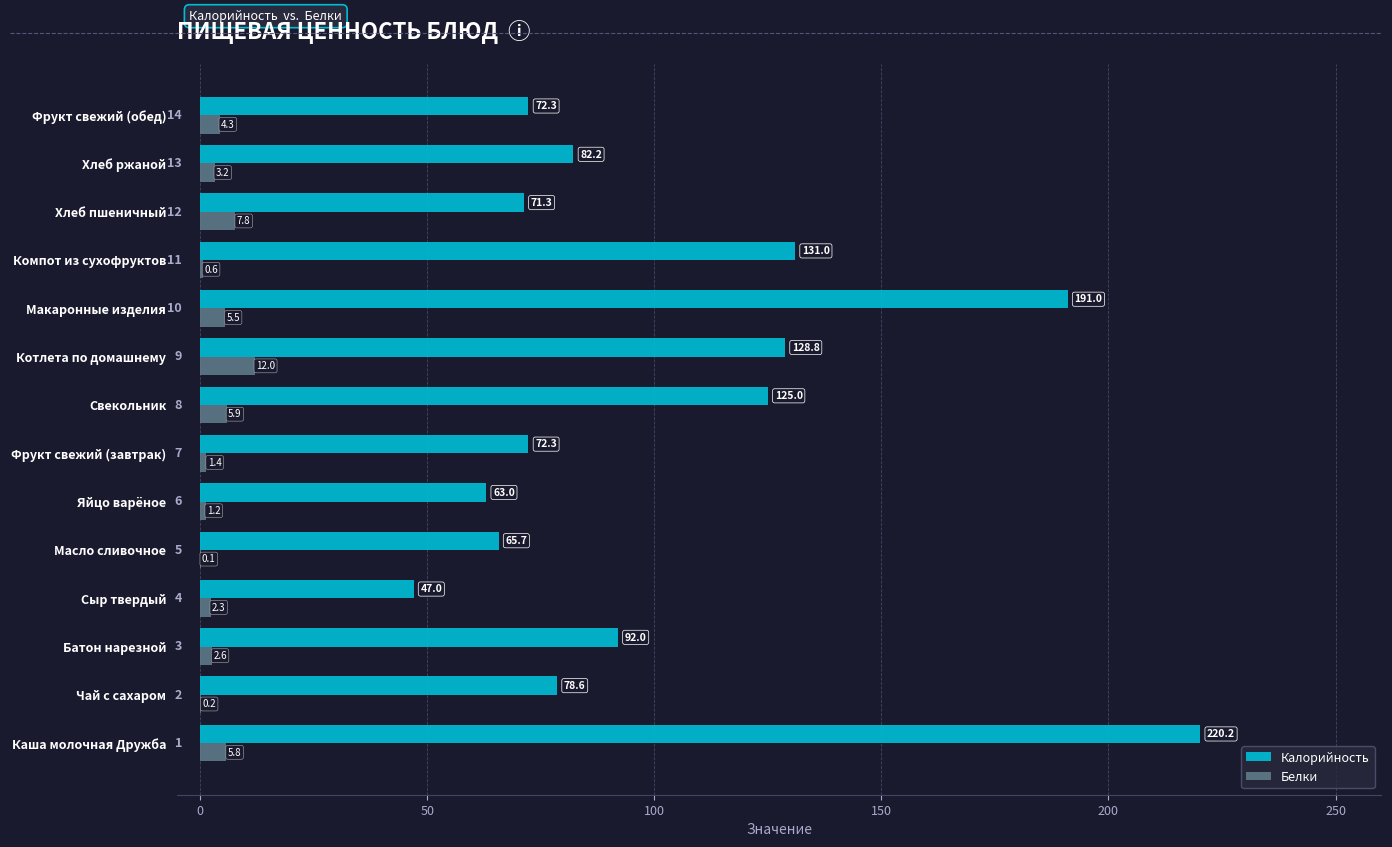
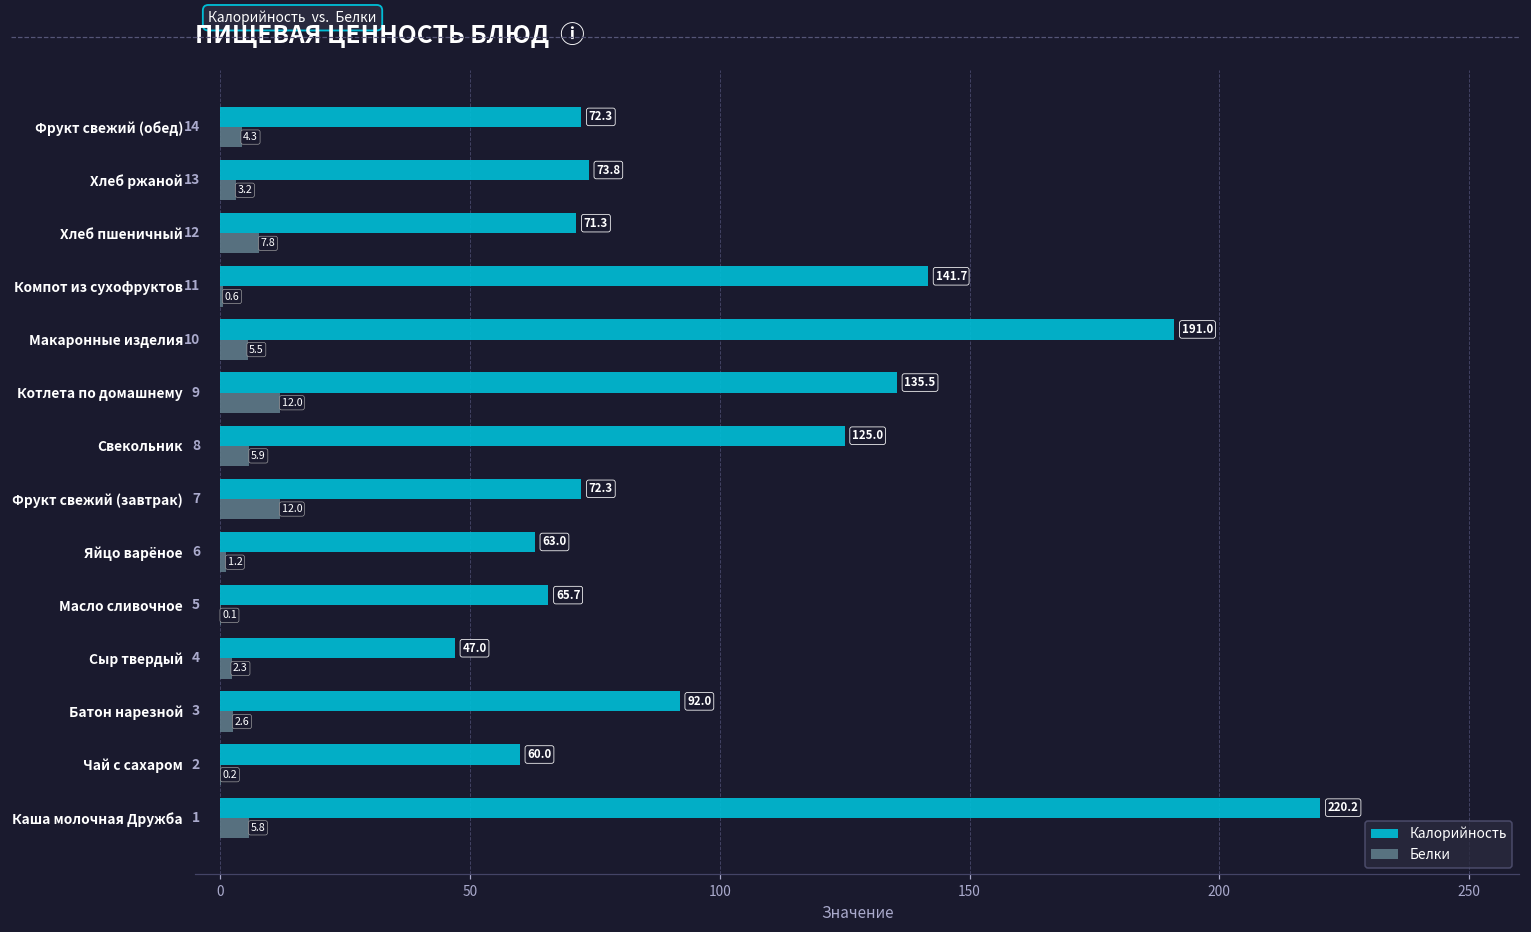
  {
    "Калорийность": {
-     "Хлеб ржаной": 82.2,
-     "Компот из сухофруктов": 131.0,
-     "Котлета по домашнему": 128.8,
-     "Чай с сахаром": 78.6
+     "Хлеб ржаной": 73.8,
+     "Компот из сухофруктов": 141.7,
+     "Котлета по домашнему": 135.5,
+     "Чай с сахаром": 60.0
    },
    "Белки": {
-     "Фрукт свежий (завтрак)": 1.4
+     "Фрукт свежий (завтрак)": 12.0
    }
  }
